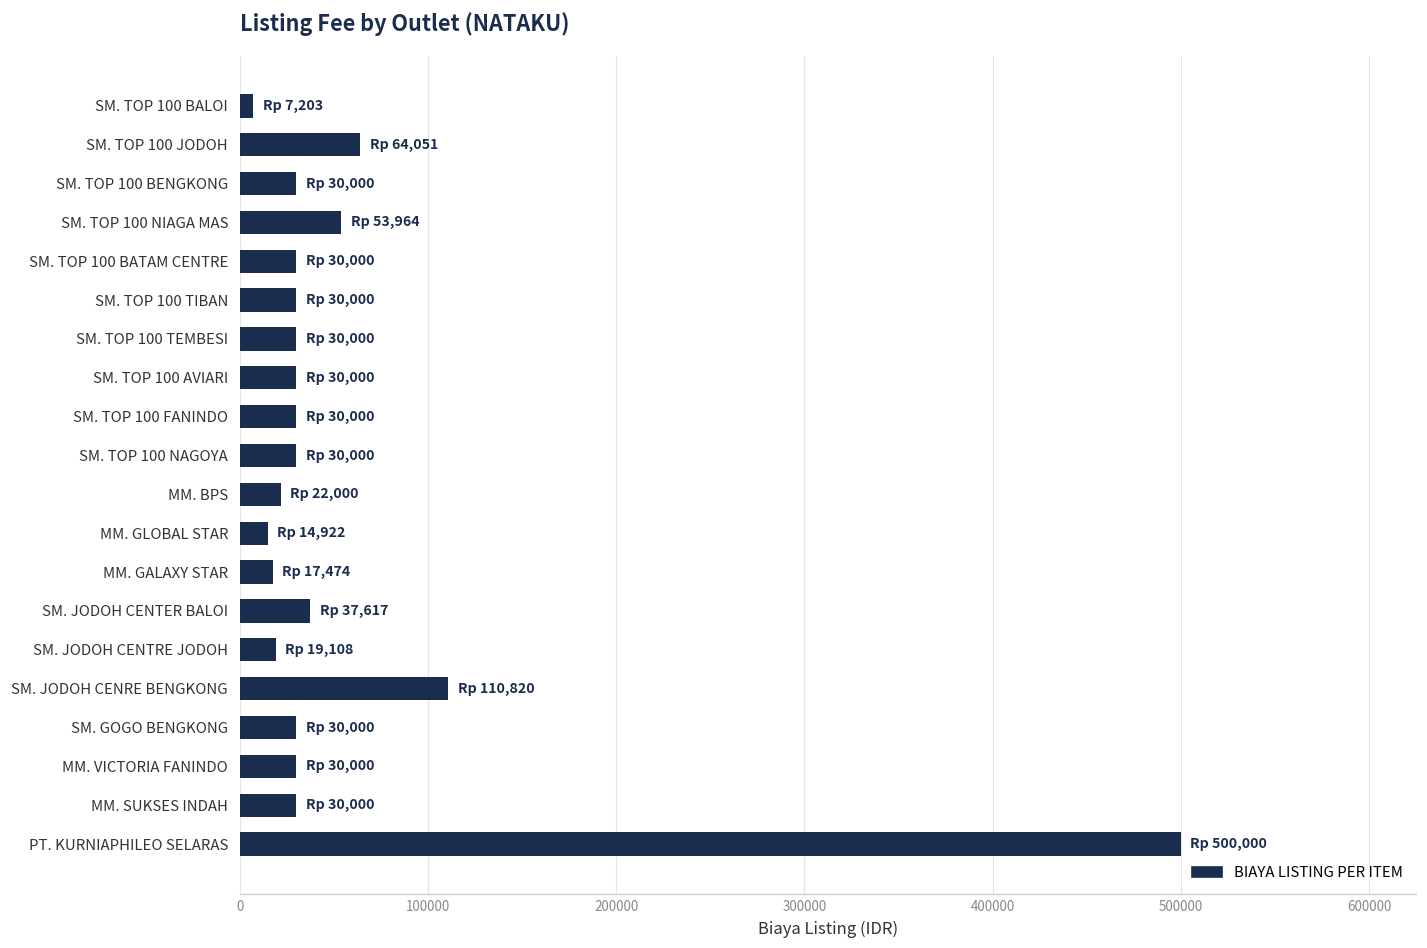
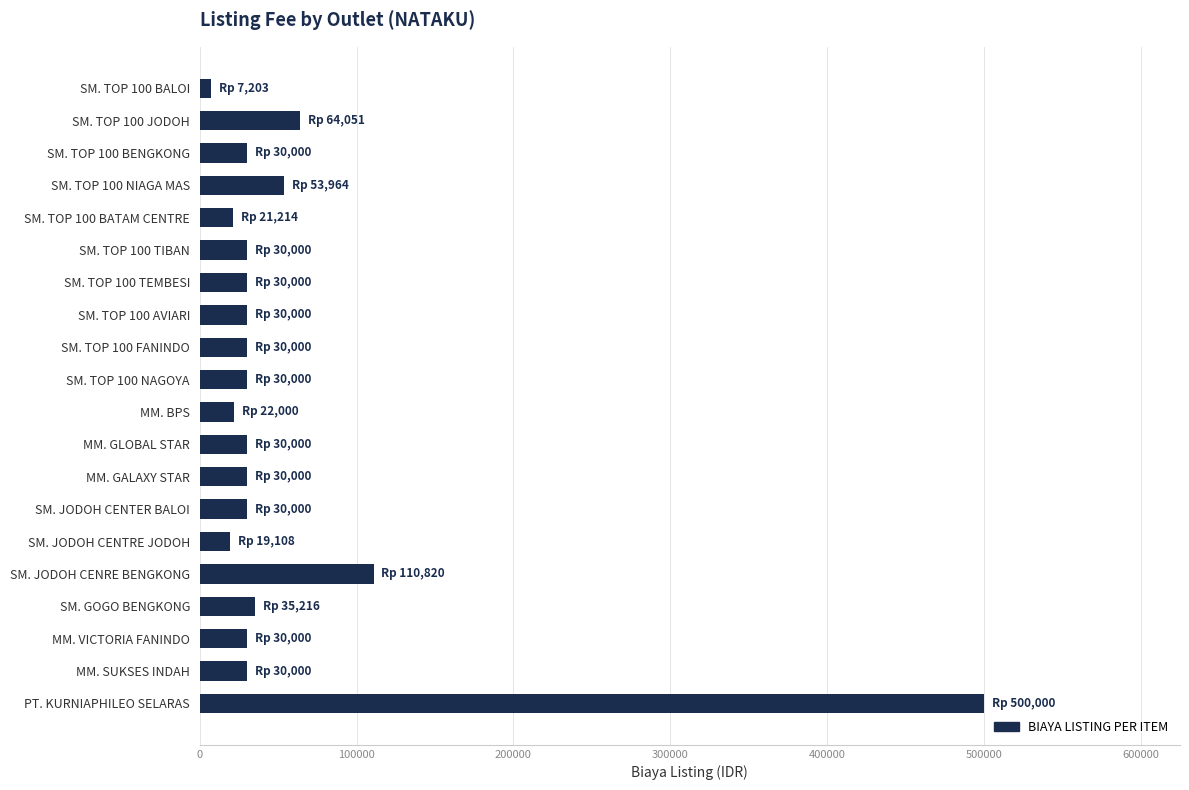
  {
    "SM. TOP 100 BALOI": "7,203",
    "SM. TOP 100 JODOH": "64,051",
    "SM. TOP 100 BENGKONG": "30,000",
    "SM. TOP 100 NIAGA MAS": "53,964",
-   "SM. TOP 100 BATAM CENTRE": "30,000",
+   "SM. TOP 100 BATAM CENTRE": "21,214",
    "SM. TOP 100 TIBAN": "30,000",
    "SM. TOP 100 TEMBESI": "30,000",
    "SM. TOP 100 AVIARI": "30,000",
    "SM. TOP 100 FANINDO": "30,000",
    "SM. TOP 100 NAGOYA": "30,000",
    "MM. BPS": "22,000",
-   "MM. GLOBAL STAR": "14,922",
-   "MM. GALAXY STAR": "17,474",
-   "SM. JODOH CENTER BALOI": "37,617",
+   "MM. GLOBAL STAR": "30,000",
+   "MM. GALAXY STAR": "30,000",
+   "SM. JODOH CENTER BALOI": "30,000",
    "SM. JODOH CENTRE JODOH": "19,108",
    "SM. JODOH CENRE BENGKONG": "110,820",
-   "SM. GOGO BENGKONG": "30,000",
+   "SM. GOGO BENGKONG": "35,216",
    "MM. VICTORIA FANINDO": "30,000",
    "MM. SUKSES INDAH": "30,000",
    "PT. KURNIAPHILEO SELARAS": "500,000"
  }
